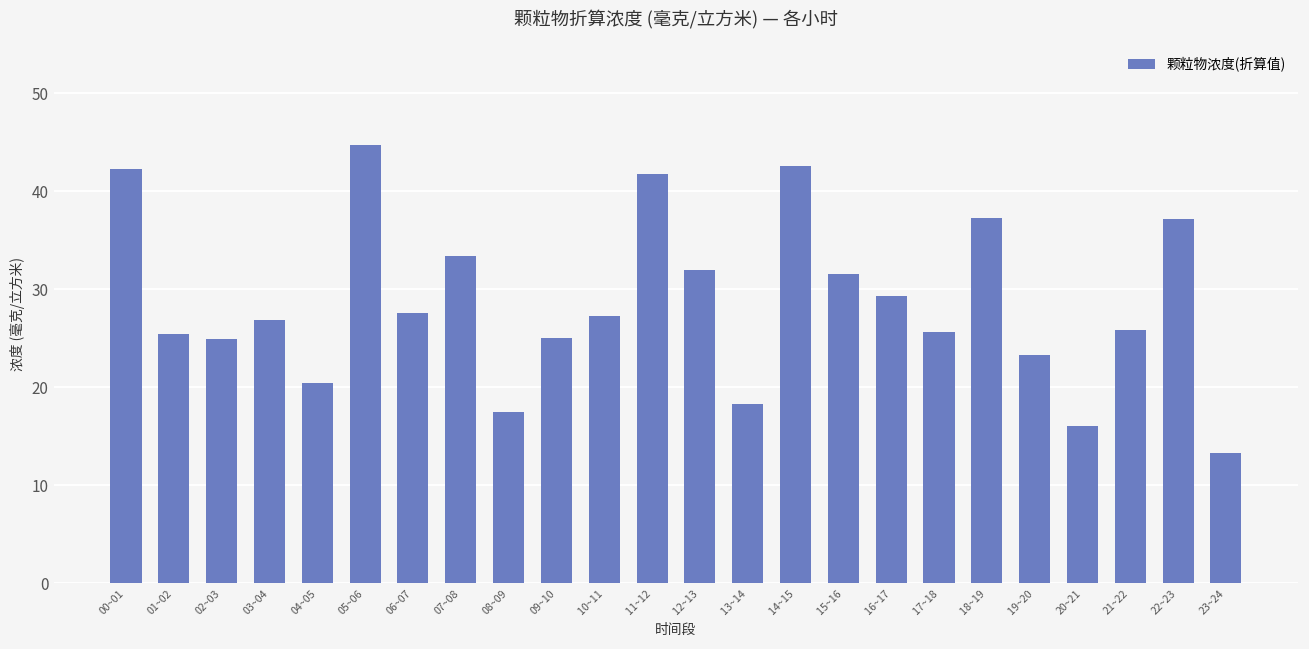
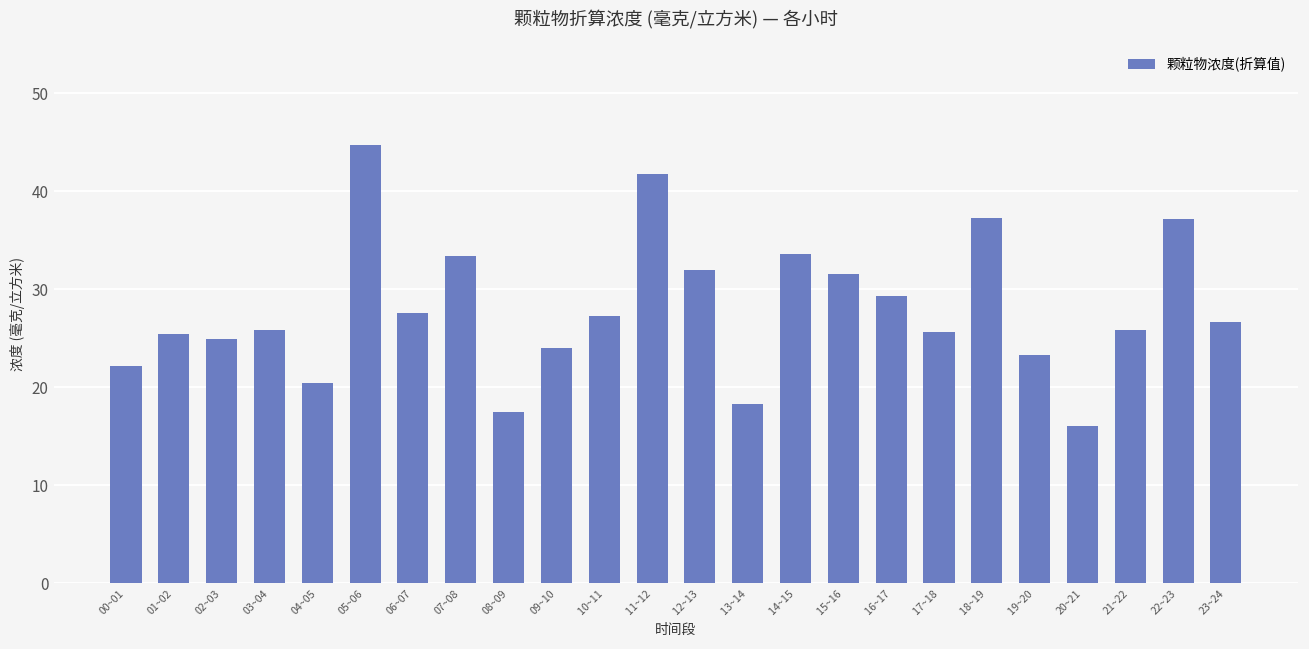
  {
-   "00~01": 42,
+   "00~01": 22,
    "01~02": 25,
    "02~03": 25,
-   "03~04": 27,
+   "03~04": 26,
    "04~05": 20,
    "05~06": 45,
    "06~07": 28,
    "07~08": 33,
    "08~09": 17,
-   "09~10": 25,
+   "09~10": 24,
    "10~11": 27,
    "11~12": 42,
    "12~13": 32,
    "13~14": 18,
-   "14~15": 43,
+   "14~15": 34,
    "15~16": 32,
    "16~17": 29,
    "17~18": 26,
    "18~19": 37,
    "19~20": 23,
    "20~21": 16,
    "21~22": 26,
    "22~23": 37,
-   "23~24": 13
+   "23~24": 27
  }
